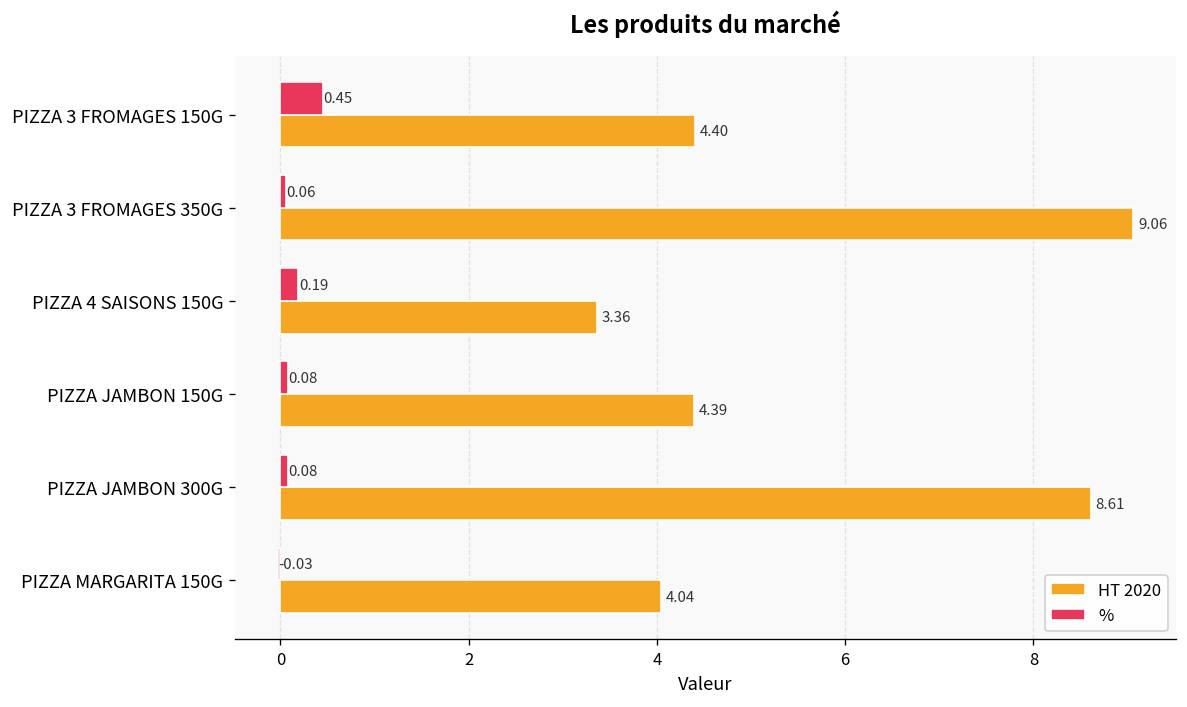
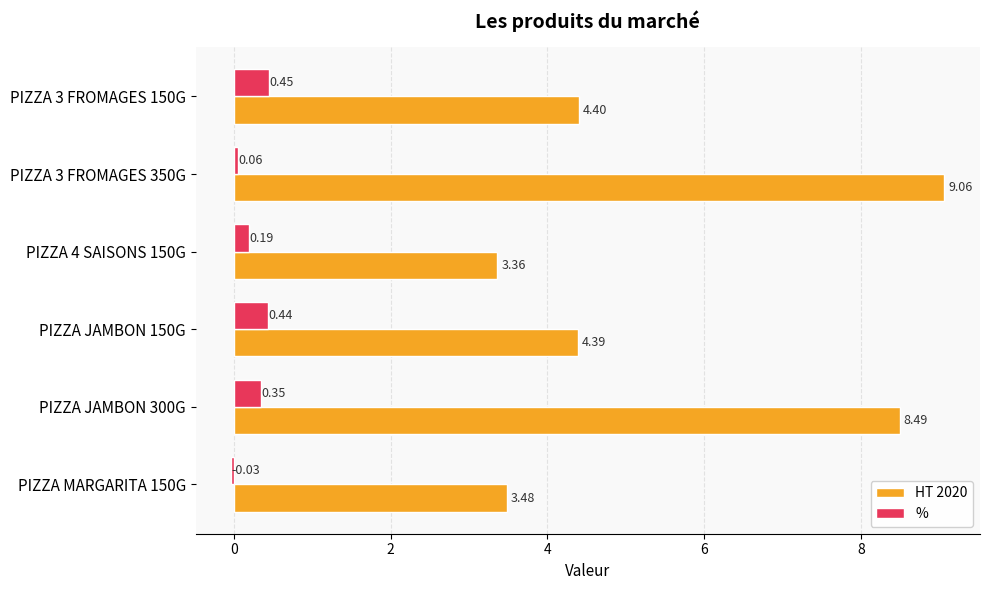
  {
    "HT 2020": {
      "PIZZA 3 FROMAGES 150G": 4.40,
      "PIZZA 3 FROMAGES 350G": 9.06,
      "PIZZA 4 SAISONS 150G": 3.36,
      "PIZZA JAMBON 150G": 4.39,
-     "PIZZA JAMBON 300G": 8.61,
-     "PIZZA MARGARITA 150G": 4.04
+     "PIZZA JAMBON 300G": 8.49,
+     "PIZZA MARGARITA 150G": 3.48
    },
    "%": {
      "PIZZA 3 FROMAGES 150G": 0.45,
      "PIZZA 3 FROMAGES 350G": 0.06,
      "PIZZA 4 SAISONS 150G": 0.19,
-     "PIZZA JAMBON 150G": 0.08,
-     "PIZZA JAMBON 300G": 0.08,
+     "PIZZA JAMBON 150G": 0.44,
+     "PIZZA JAMBON 300G": 0.35,
      "PIZZA MARGARITA 150G": -0.03
    }
  }
